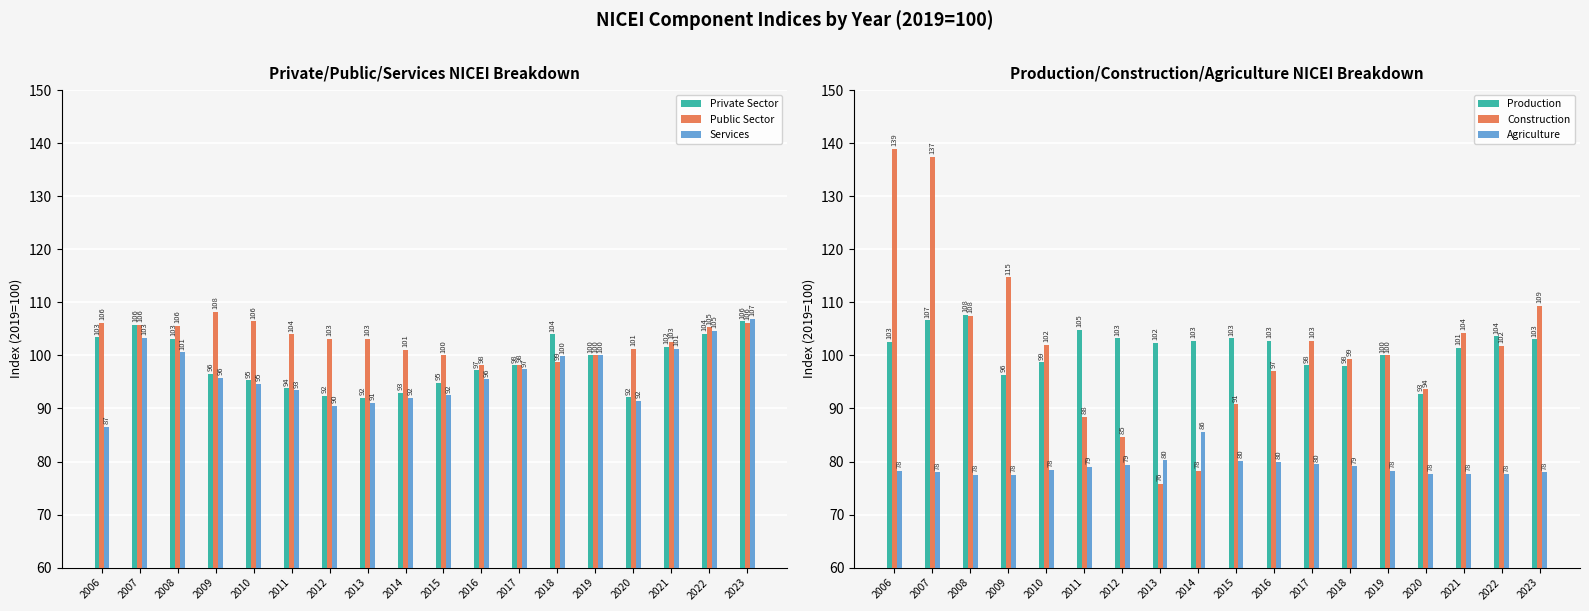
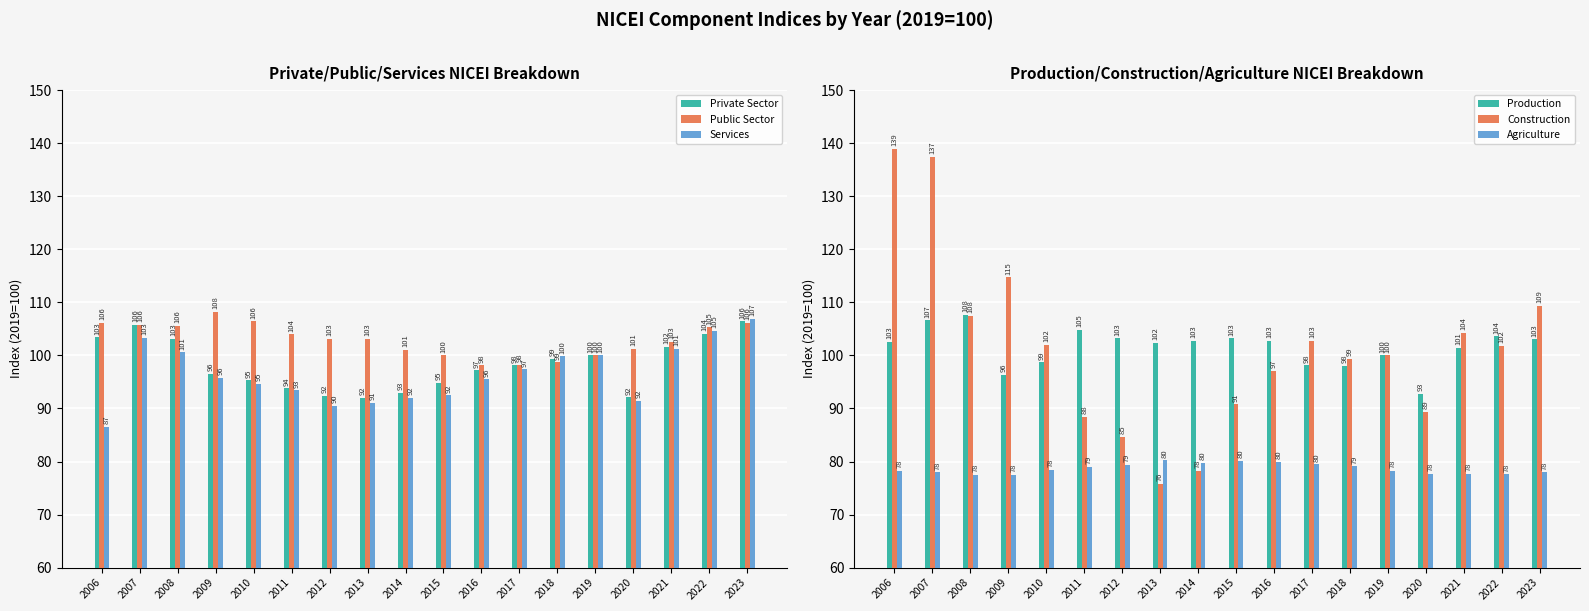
  {
    "Private/Public/Services NICEI Breakdown": {
      "Private Sector": {
        "2006": 103,
        "2008": 103,
        "2009": 96,
        "2010": 95,
        "2011": 94,
        "2012": 92,
        "2013": 92,
        "2014": 93,
        "2015": 95,
-       "2018": 104,
+       "2018": 99,
        "2020": 92
      },
      "Public Sector": {
        "2006": 106,
        "2008": 106,
        "2009": 108,
        "2010": 106,
        "2011": 104,
        "2012": 103,
        "2013": 103,
        "2014": 101,
        "2015": 100,
        "2020": 101
      },
      "Services": {
        "2006": 87,
        "2007": 103,
        "2008": 101,
        "2009": 96,
        "2010": 95,
        "2011": 93,
        "2012": 90,
        "2013": 91,
        "2014": 92,
        "2015": 92,
        "2016": 96,
        "2018": 100,
        "2020": 92
      }
    },
    "Production/Construction/Agriculture NICEI Breakdown": {
      "Production": {
        "2006": 103,
        "2007": 107,
        "2009": 96,
        "2010": 99,
        "2011": 105,
        "2012": 103,
        "2013": 102,
        "2014": 103,
        "2015": 103,
        "2016": 103,
        "2017": 98,
        "2018": 98,
        "2020": 93,
        "2021": 101,
        "2022": 104,
        "2023": 103
      },
      "Construction": {
        "2006": 139,
        "2007": 137,
        "2009": 115,
        "2010": 102,
        "2011": 88,
        "2012": 85,
        "2013": 76,
        "2014": 78,
        "2015": 91,
        "2016": 97,
        "2017": 103,
        "2018": 99,
-       "2020": 94,
+       "2020": 89,
        "2021": 104,
        "2022": 102,
        "2023": 109
      },
      "Agriculture": {
        "2006": 78,
        "2007": 78,
        "2008": 78,
        "2009": 78,
        "2010": 78,
        "2011": 79,
        "2012": 79,
        "2013": 80,
-       "2014": 86,
+       "2014": 80,
        "2015": 80,
        "2016": 80,
        "2017": 80,
        "2018": 79,
        "2019": 78,
        "2020": 78,
        "2021": 78,
        "2022": 78,
        "2023": 78
      }
    }
  }
